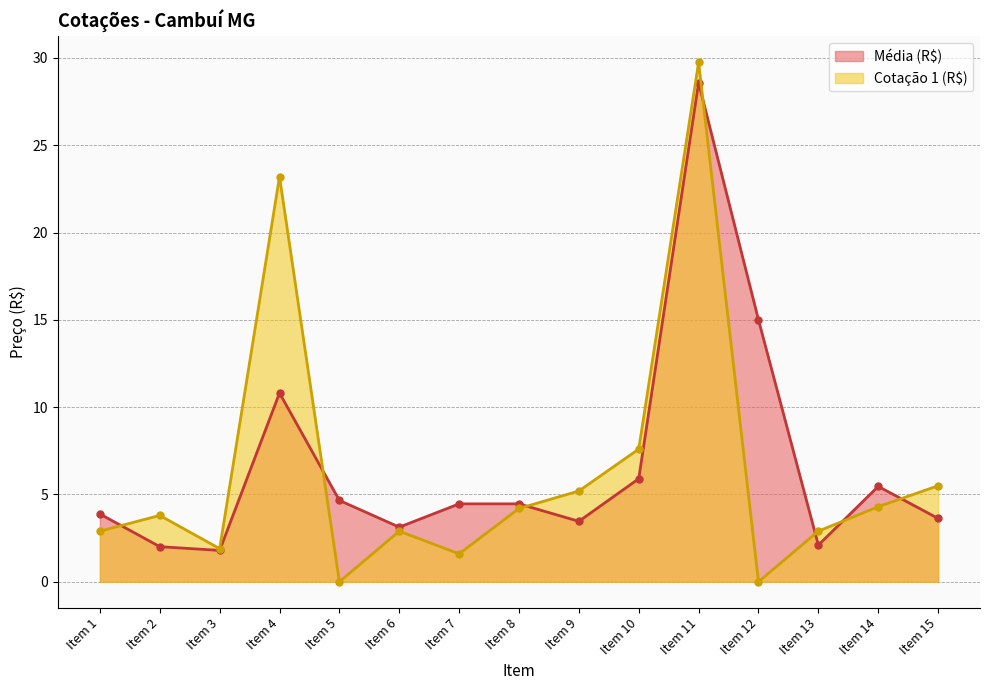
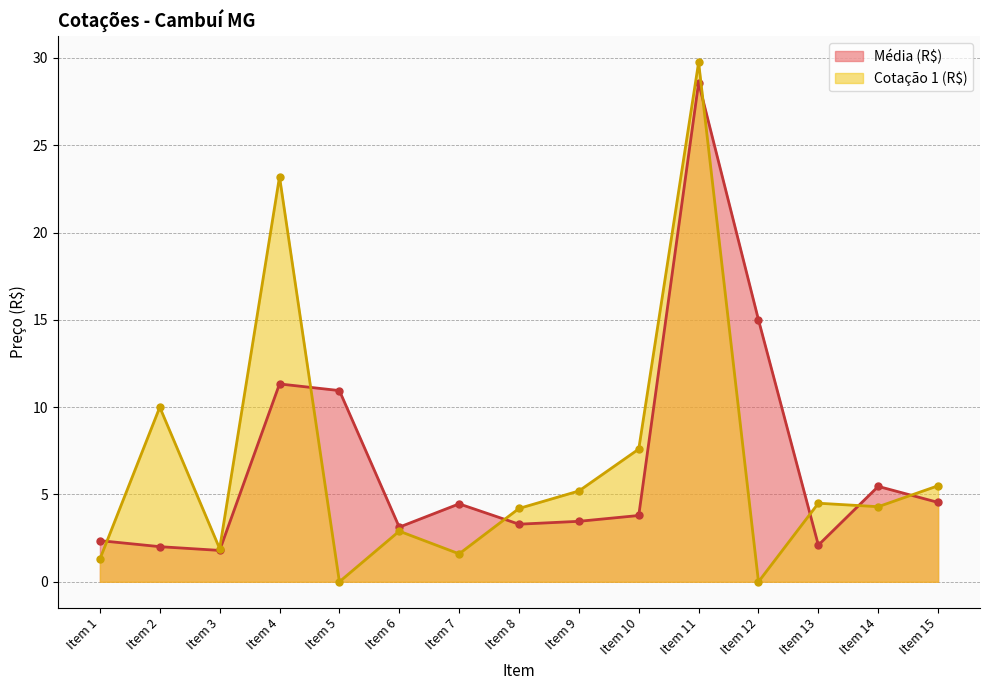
  {
    "Média (R$)": {
-     "Item 1": 3.9,
+     "Item 1": 2.4,
      "Item 2": 2.0,
-     "Item 4": 10.8,
-     "Item 5": 4.7,
+     "Item 4": 11.3,
+     "Item 5": 11.0,
      "Item 6": 3.1,
      "Item 7": 4.5,
-     "Item 8": 4.5,
+     "Item 8": 3.3,
      "Item 9": 3.5,
-     "Item 10": 5.9,
+     "Item 10": 3.8,
      "Item 11": 28.6,
      "Item 12": 15.0,
      "Item 13": 2.1,
      "Item 14": 5.5,
-     "Item 15": 3.6
+     "Item 15": 4.5
    },
    "Cotação 1 (R$)": {
-     "Item 1": 2.9,
-     "Item 2": 3.8,
+     "Item 1": 1.3,
+     "Item 2": 10.0,
      "Item 4": 23.2,
      "Item 5": 0.0,
      "Item 6": 2.9,
      "Item 7": 1.6,
      "Item 8": 4.2,
      "Item 9": 5.2,
      "Item 10": 7.6,
      "Item 11": 29.8,
      "Item 12": 0.0,
-     "Item 13": 2.9,
+     "Item 13": 4.5,
      "Item 14": 4.3,
      "Item 15": 5.5
    }
  }
